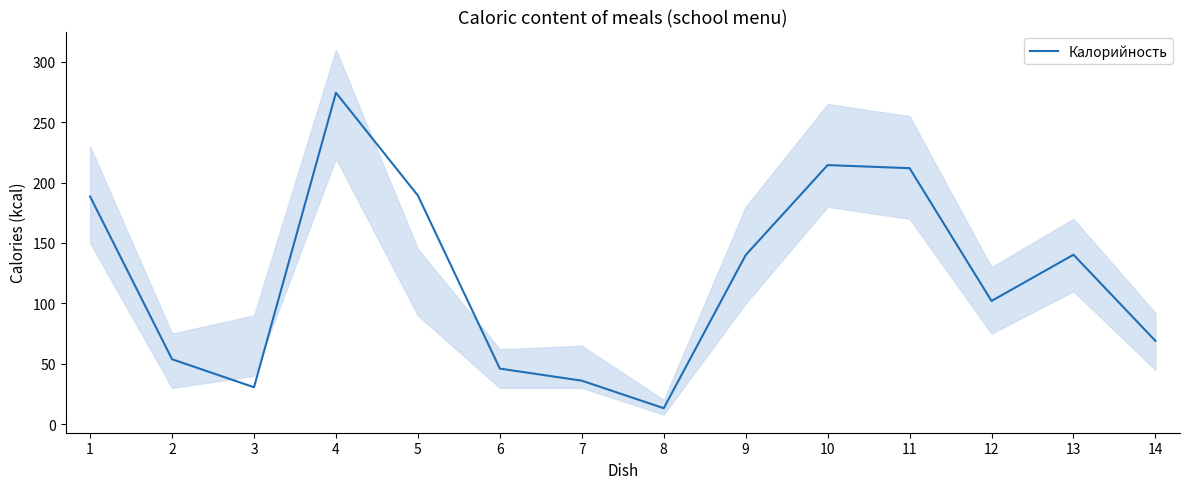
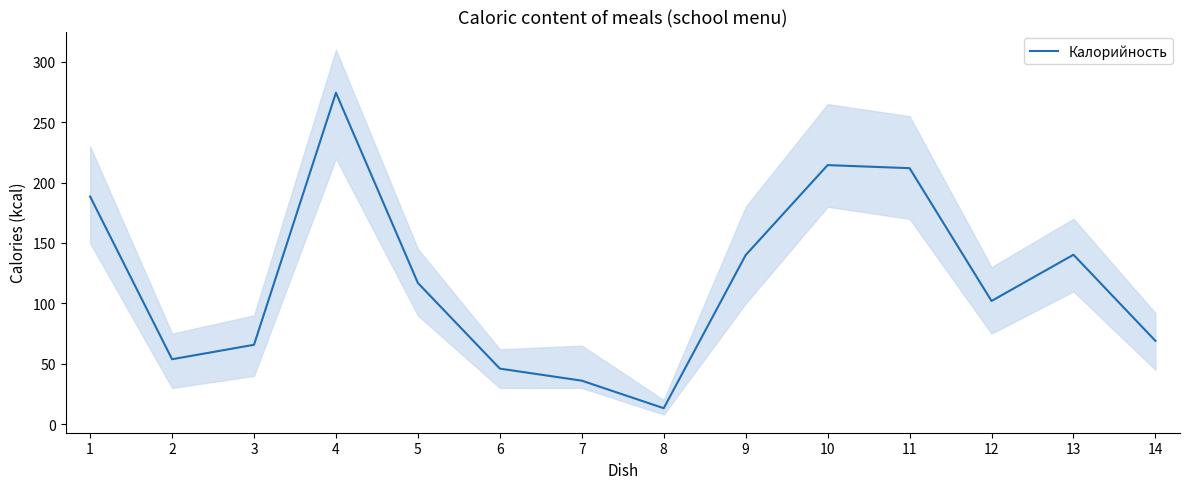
  {
    "Калорийность": {
      "1": 189,
      "2": 54,
-     "3": 31,
+     "3": 66,
      "4": 274,
-     "5": 189,
+     "5": 117,
      "6": 46,
      "7": 36,
      "8": 13,
      "9": 140,
      "10": 215,
      "11": 212,
      "12": 102,
      "13": 140,
      "14": 69
    }
  }
